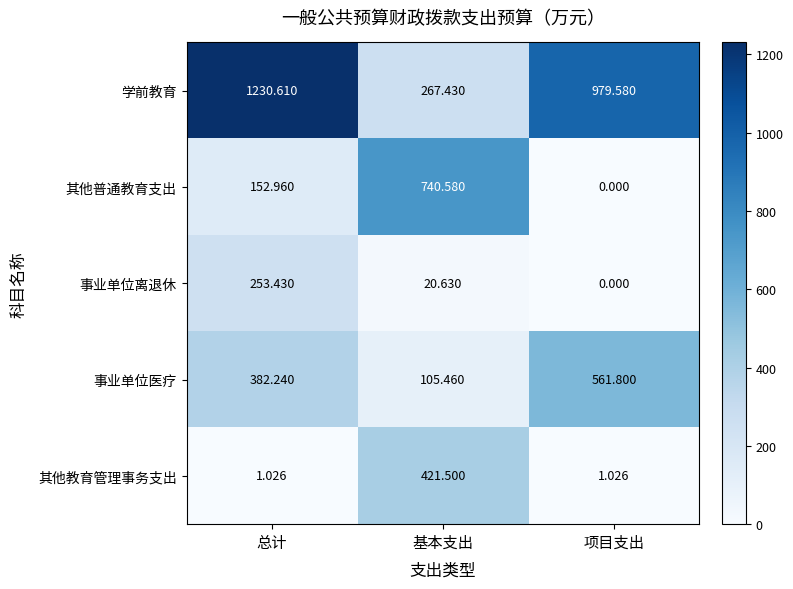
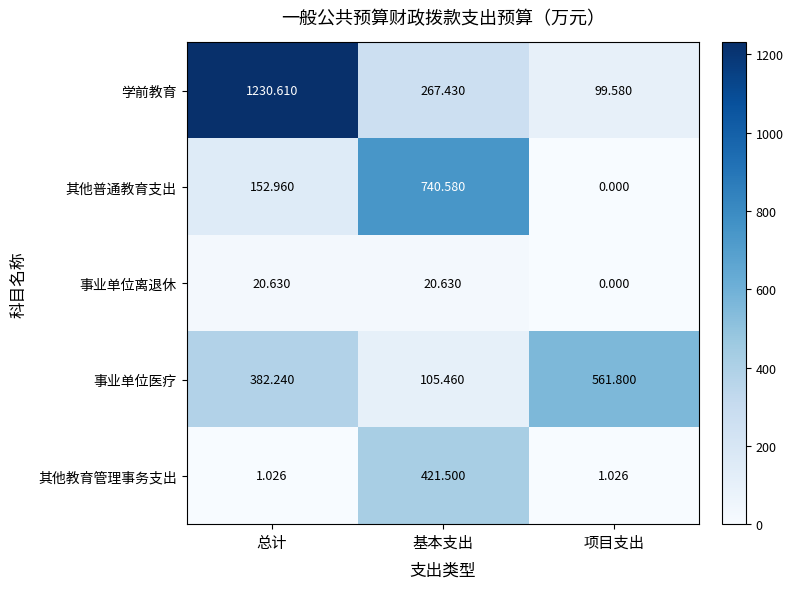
  {
    "学前教育": {
      "总计": 1230.610,
      "基本支出": 267.430,
-     "项目支出": 979.580
+     "项目支出": 99.580
    },
    "其他普通教育支出": {
      "总计": 152.960,
      "基本支出": 740.580,
      "项目支出": 0.000
    },
    "事业单位离退休": {
-     "总计": 253.430,
+     "总计": 20.630,
      "基本支出": 20.630,
      "项目支出": 0.000
    },
    "事业单位医疗": {
      "总计": 382.240,
      "基本支出": 105.460,
      "项目支出": 561.800
    },
    "其他教育管理事务支出": {
      "总计": 1.026,
      "基本支出": 421.500,
      "项目支出": 1.026
    }
  }
